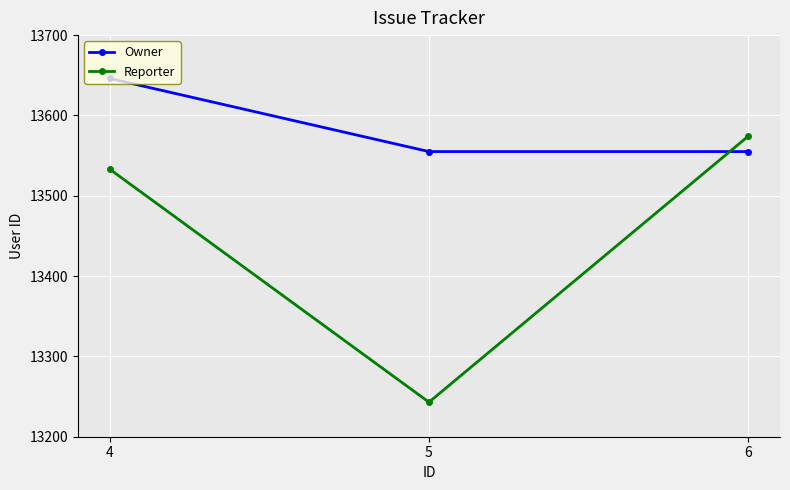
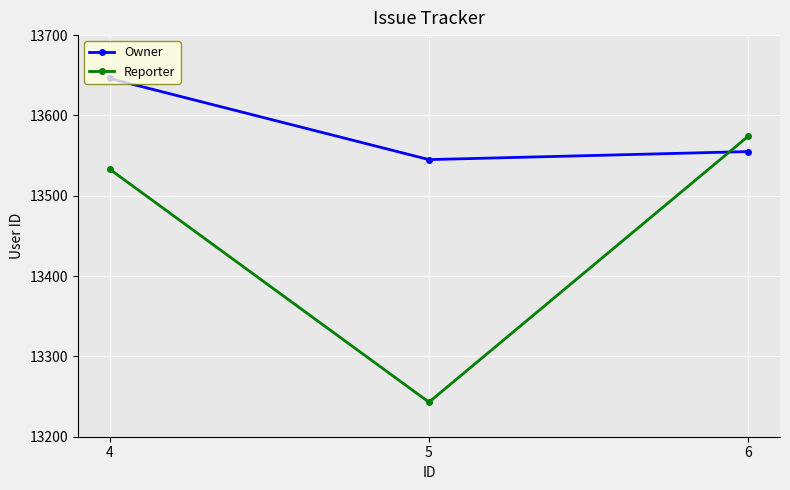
  {
    "Owner": {
-     "5": 13560,
+     "5": 13550,
      "6": 13560
    },
    "Reporter": {
      "4": 13530,
      "5": 13240,
      "6": 13570
    }
  }
